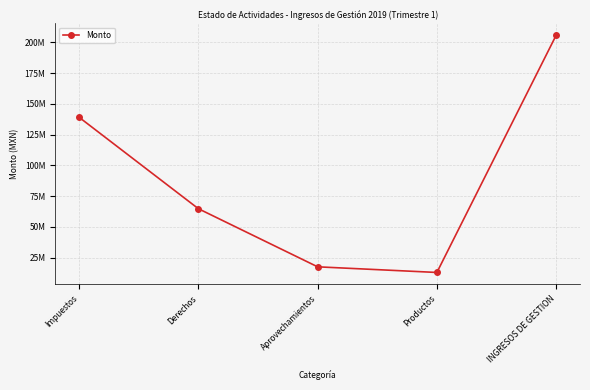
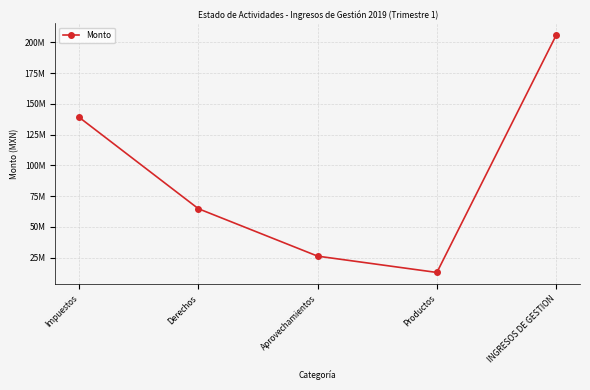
  {
    "Impuestos": 139000000,
    "Derechos": 65000000,
-   "Aprovechamientos": 18000000,
+   "Aprovechamientos": 26000000,
    "Productos": 13000000,
    "INGRESOS DE GESTION": 206000000
  }
